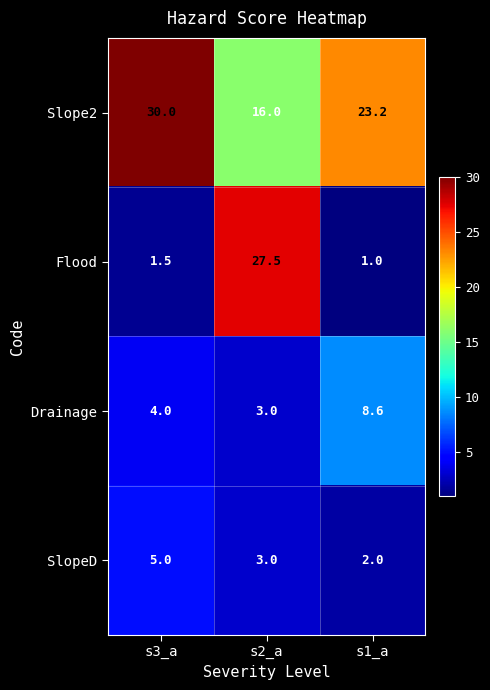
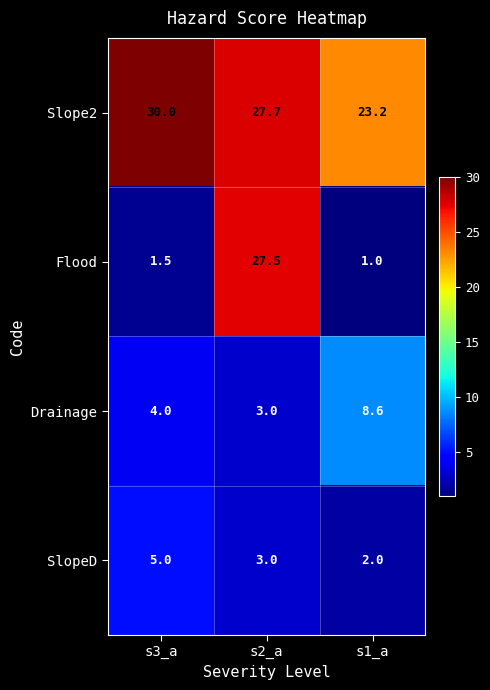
  {
    "Slope2": {
      "s3_a": 30.0,
-     "s2_a": 16.0,
+     "s2_a": 27.7,
      "s1_a": 23.2
    },
    "Flood": {
      "s3_a": 1.5,
      "s2_a": 27.5,
      "s1_a": 1.0
    },
    "Drainage": {
      "s3_a": 4.0,
      "s2_a": 3.0,
      "s1_a": 8.6
    },
    "SlopeD": {
      "s3_a": 5.0,
      "s2_a": 3.0,
      "s1_a": 2.0
    }
  }
